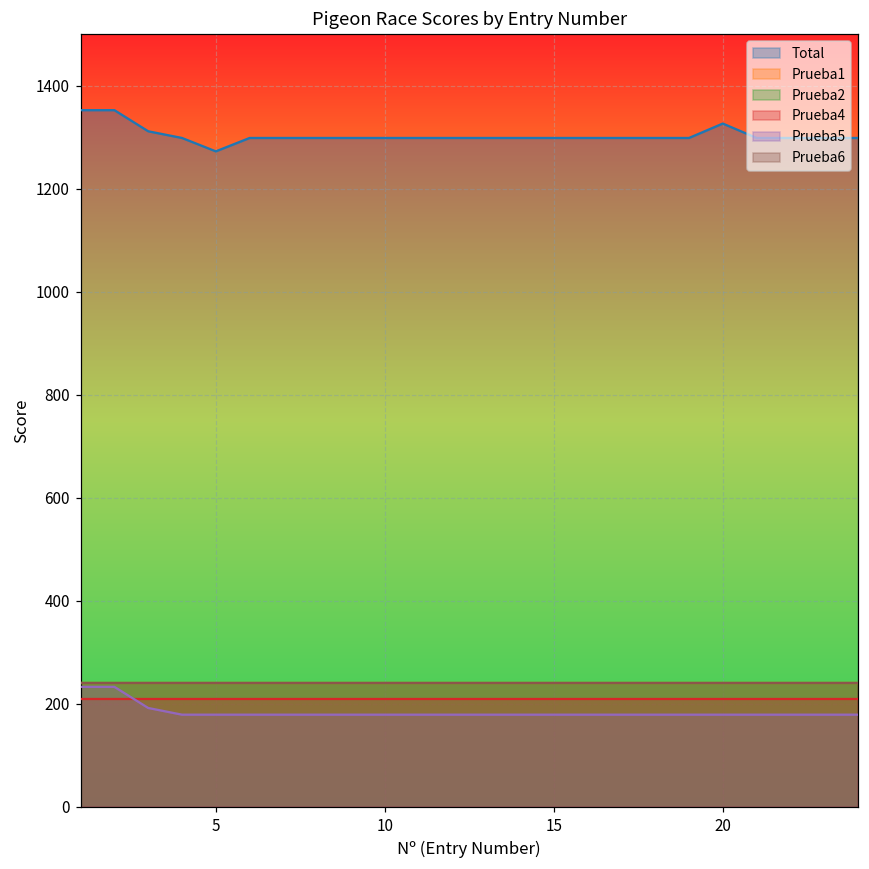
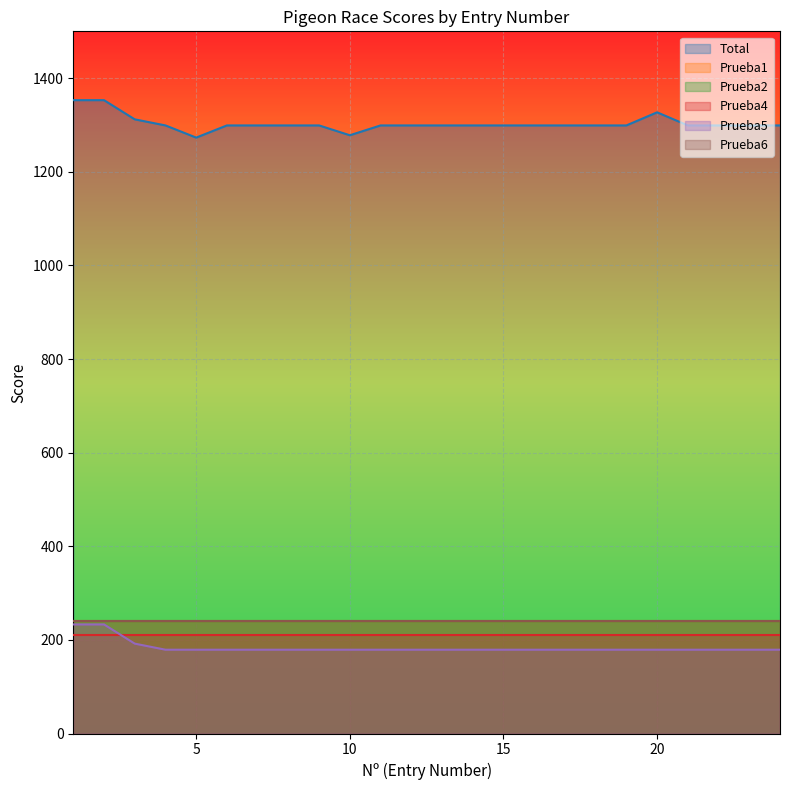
  {
    "Total": {
      "5": 1270,
-     "10": 1300,
+     "10": 1280,
      "20": 1330
    },
    "Prueba5": {
      "5": 180,
      "10": 180,
      "20": 180
    }
  }
